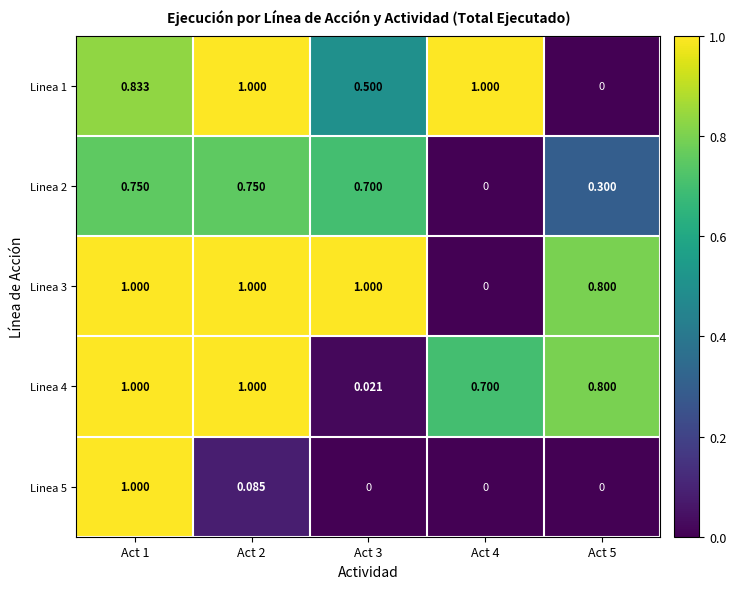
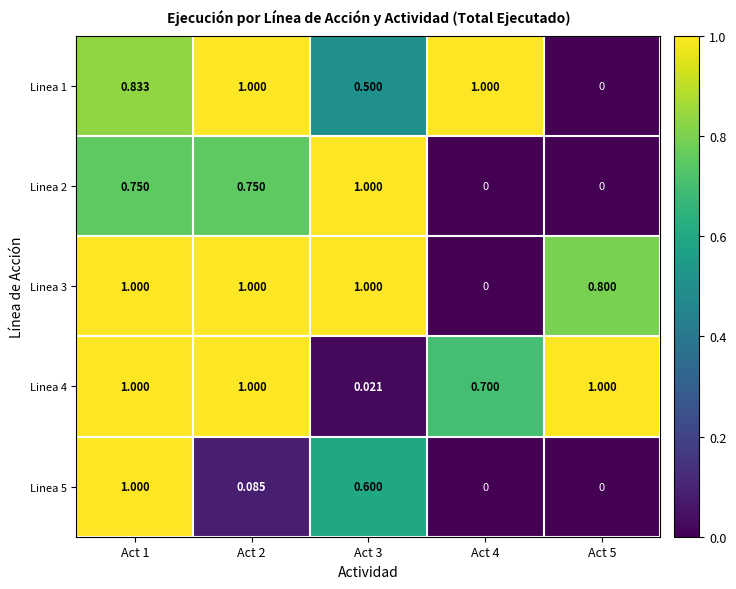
  {
    "Linea 1": {
      "Act 1": 0.833,
      "Act 2": 1.000,
      "Act 3": 0.500,
      "Act 4": 1.000,
      "Act 5": 0
    },
    "Linea 2": {
      "Act 1": 0.750,
      "Act 2": 0.750,
-     "Act 3": 0.700,
+     "Act 3": 1.000,
      "Act 4": 0,
-     "Act 5": 0.300
+     "Act 5": 0
    },
    "Linea 3": {
      "Act 1": 1.000,
      "Act 2": 1.000,
      "Act 3": 1.000,
      "Act 4": 0,
      "Act 5": 0.800
    },
    "Linea 4": {
      "Act 1": 1.000,
      "Act 2": 1.000,
      "Act 3": 0.021,
      "Act 4": 0.700,
-     "Act 5": 0.800
+     "Act 5": 1.000
    },
    "Linea 5": {
      "Act 1": 1.000,
      "Act 2": 0.085,
-     "Act 3": 0,
+     "Act 3": 0.600,
      "Act 4": 0,
      "Act 5": 0
    }
  }
